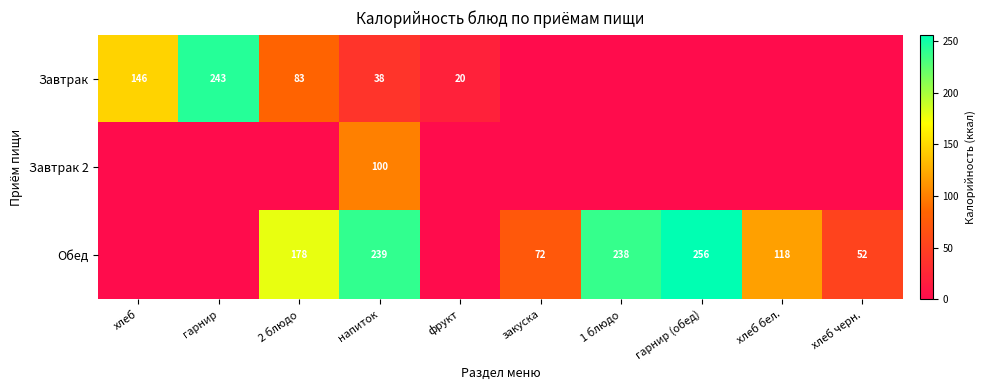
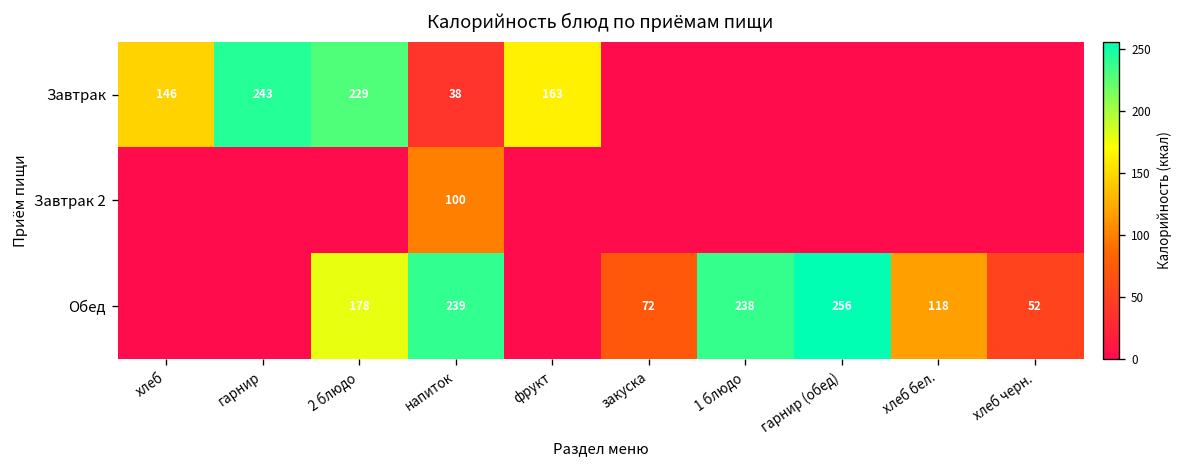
  {
    "Завтрак": {
      "хлеб": 146,
      "гарнир": 243,
-     "2 блюдо": 83,
+     "2 блюдо": 229,
      "напиток": 38,
-     "фрукт": 20
+     "фрукт": 163
    },
    "Завтрак 2": {
      "напиток": 100
    },
    "Обед": {
      "2 блюдо": 178,
      "напиток": 239,
      "закуска": 72,
      "1 блюдо": 238,
      "гарнир (обед)": 256,
      "хлеб бел.": 118,
      "хлеб черн.": 52
    }
  }
